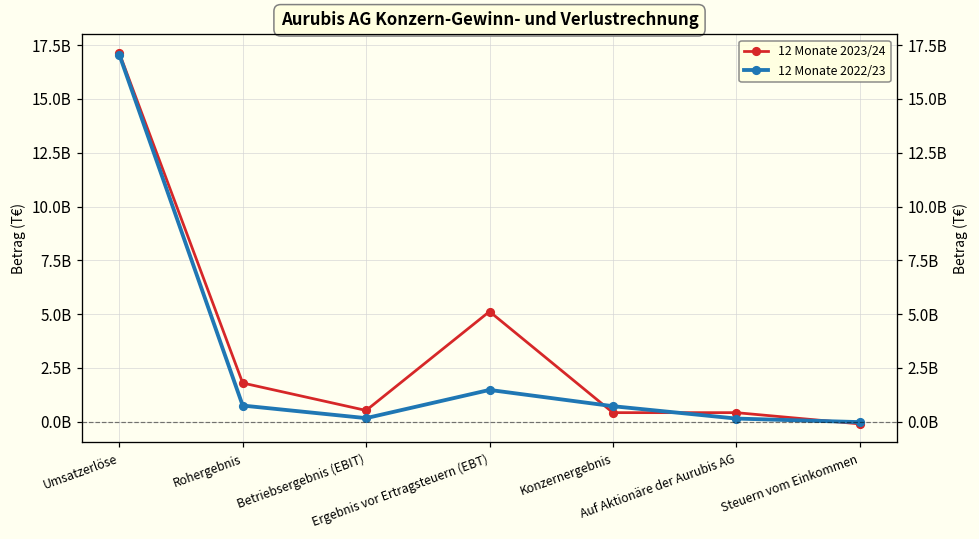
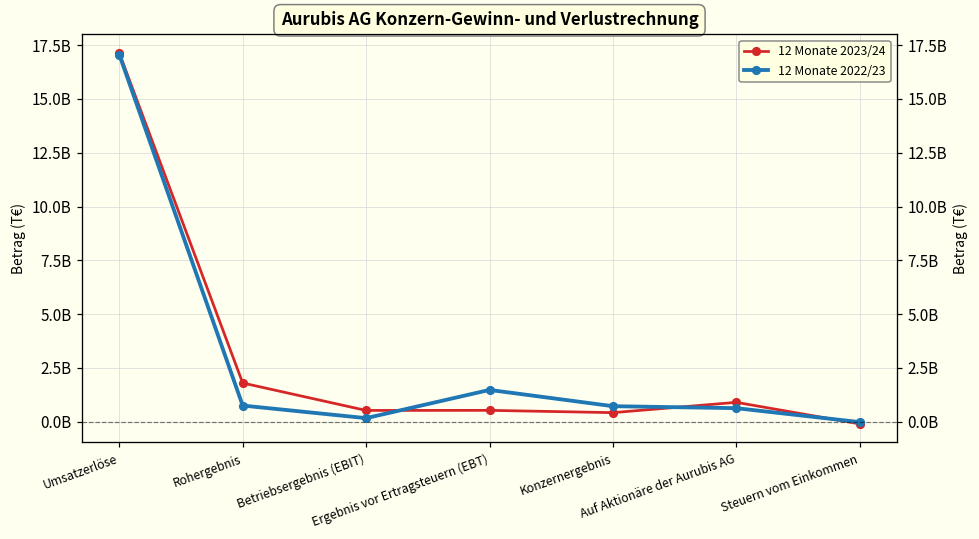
  {
    "12 Monate 2023/24": {
      "Rohergebnis": 1800000000,
      "Betriebsergebnis (EBIT)": 500000000,
-     "Ergebnis vor Ertragsteuern (EBT)": 5100000000,
+     "Ergebnis vor Ertragsteuern (EBT)": 500000000,
      "Konzernergebnis": 400000000,
-     "Auf Aktionäre der Aurubis AG": 400000000
+     "Auf Aktionäre der Aurubis AG": 900000000
    },
    "12 Monate 2022/23": {
      "Rohergebnis": 700000000,
      "Betriebsergebnis (EBIT)": 200000000,
      "Ergebnis vor Ertragsteuern (EBT)": 1500000000,
      "Konzernergebnis": 700000000,
-     "Auf Aktionäre der Aurubis AG": 100000000
+     "Auf Aktionäre der Aurubis AG": 600000000
    }
  }
